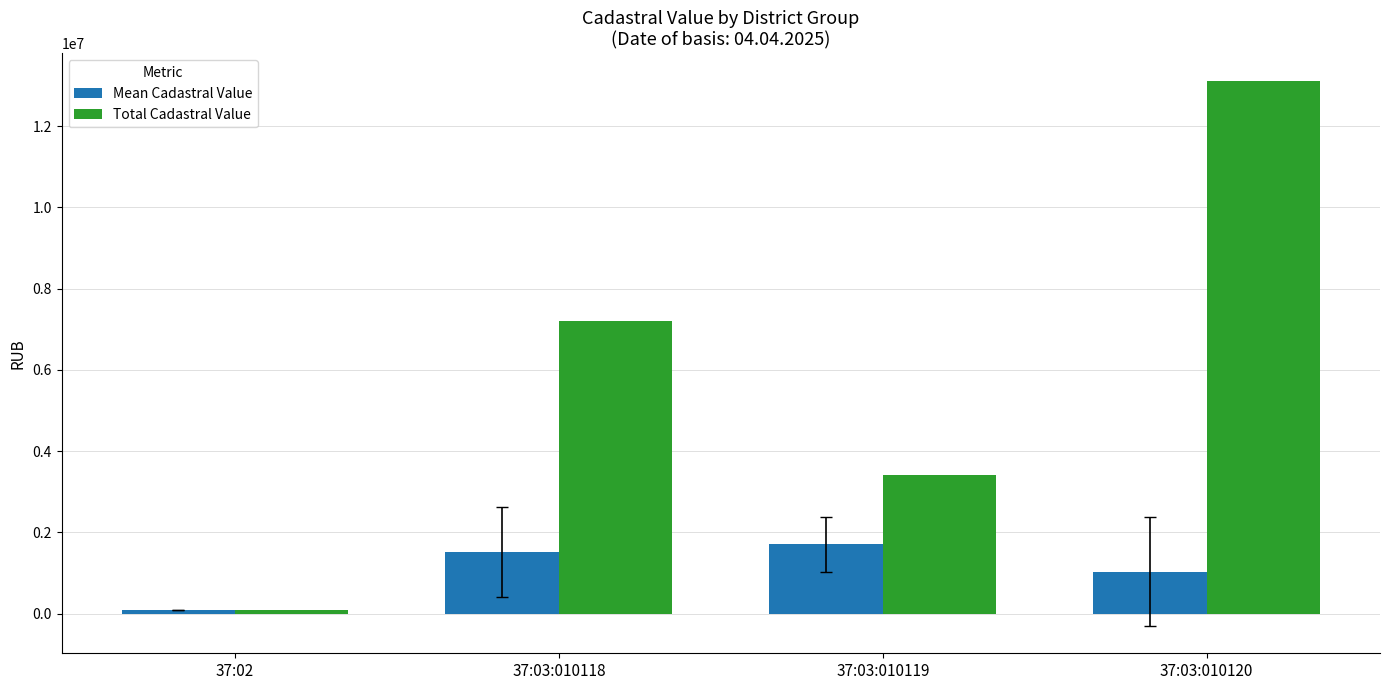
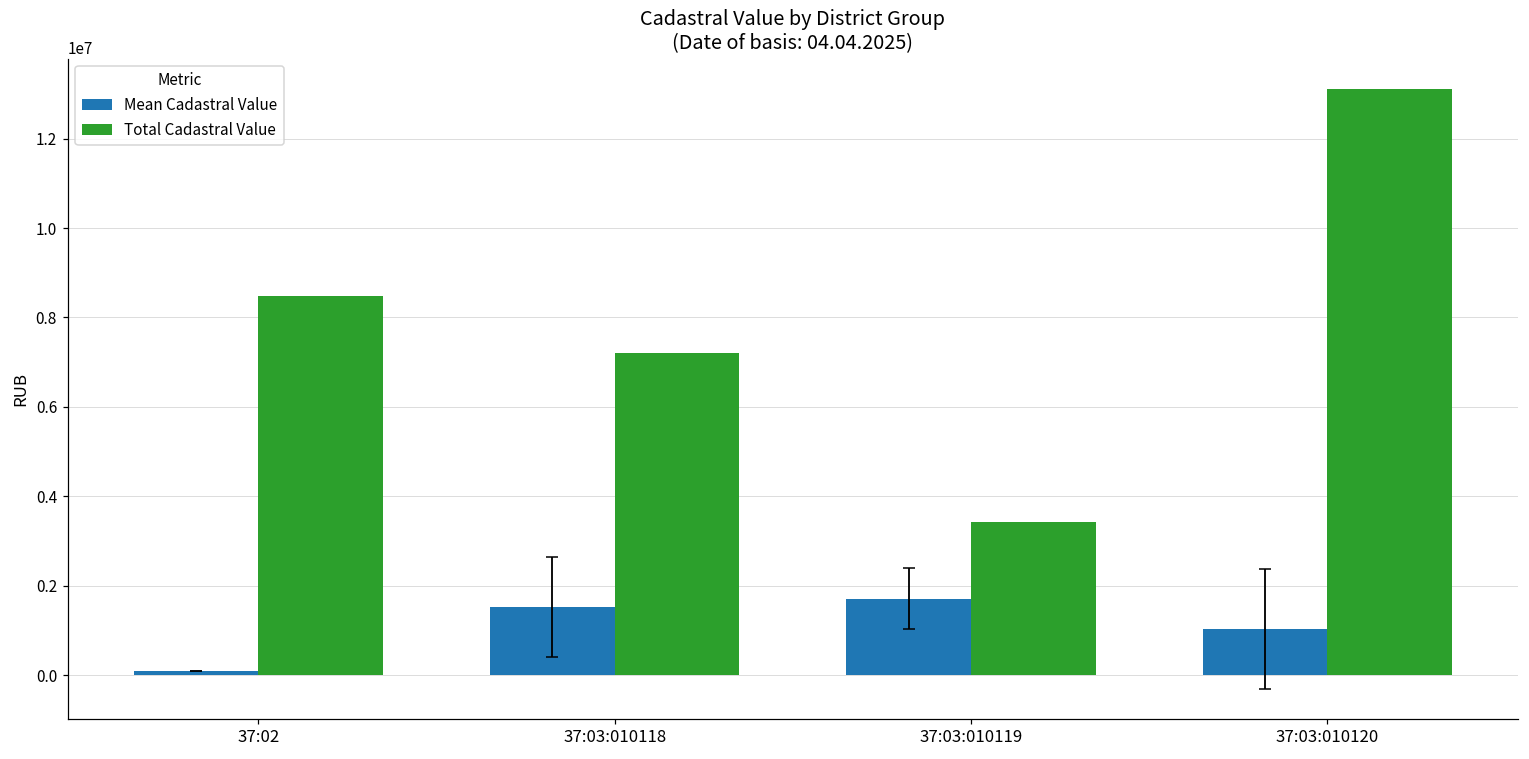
  {
    "Total Cadastral Value": {
-     "37:02": 100000,
+     "37:02": 8500000,
      "37:03:010118": 7200000,
      "37:03:010119": 3400000,
      "37:03:010120": 13100000
    }
  }
